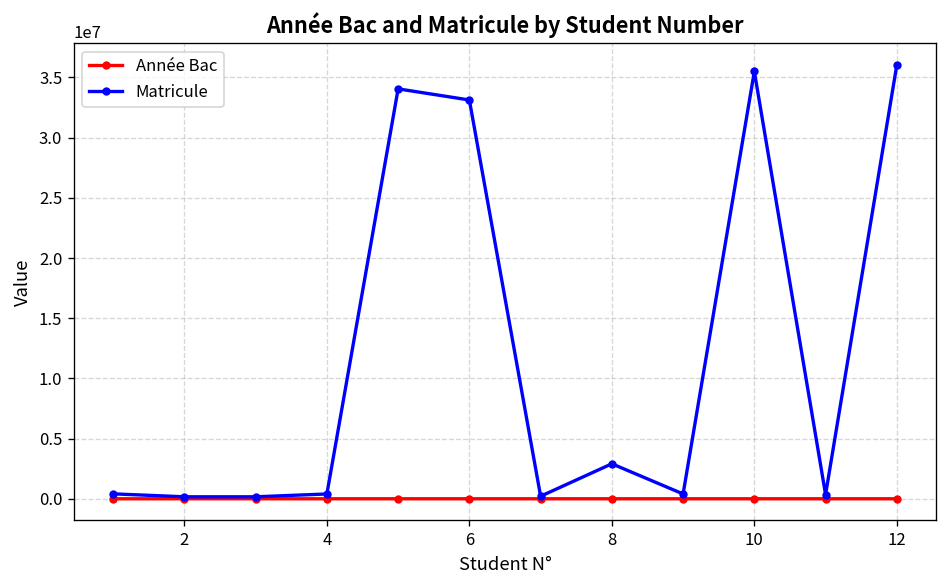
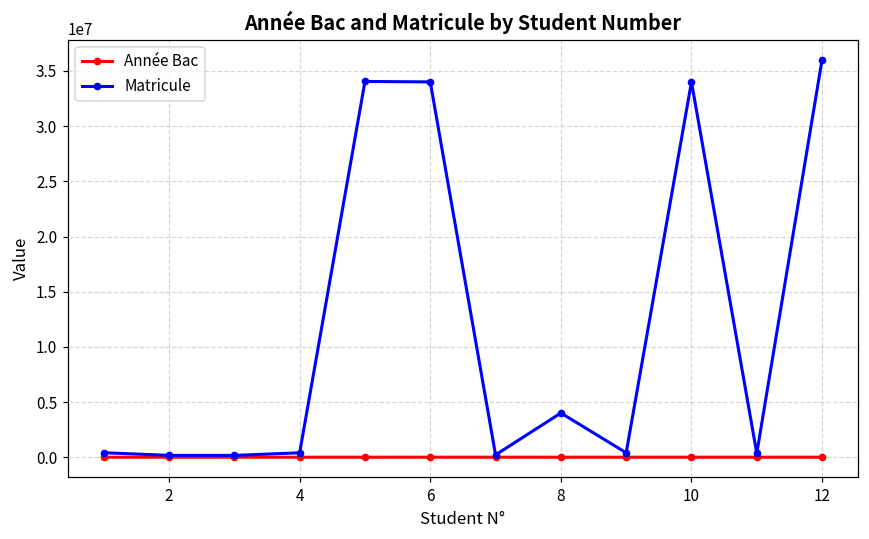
  {
    "Année Bac": {
      "4": 0,
      "6": 0,
      "8": 0,
      "10": 0,
      "12": 0
    },
    "Matricule": {
      "4": 400000,
-     "6": 33100000,
-     "8": 2900000,
-     "10": 35500000,
+     "6": 34000000,
+     "8": 4000000,
+     "10": 34000000,
      "12": 36000000
    }
  }
